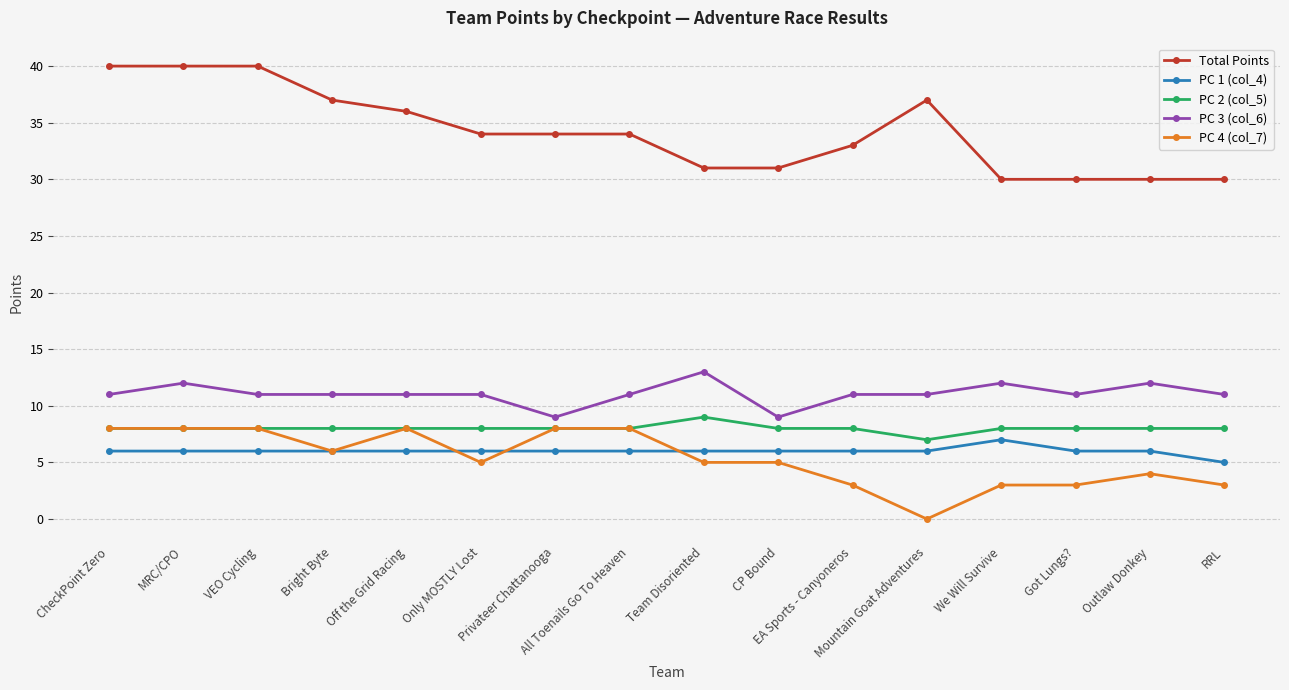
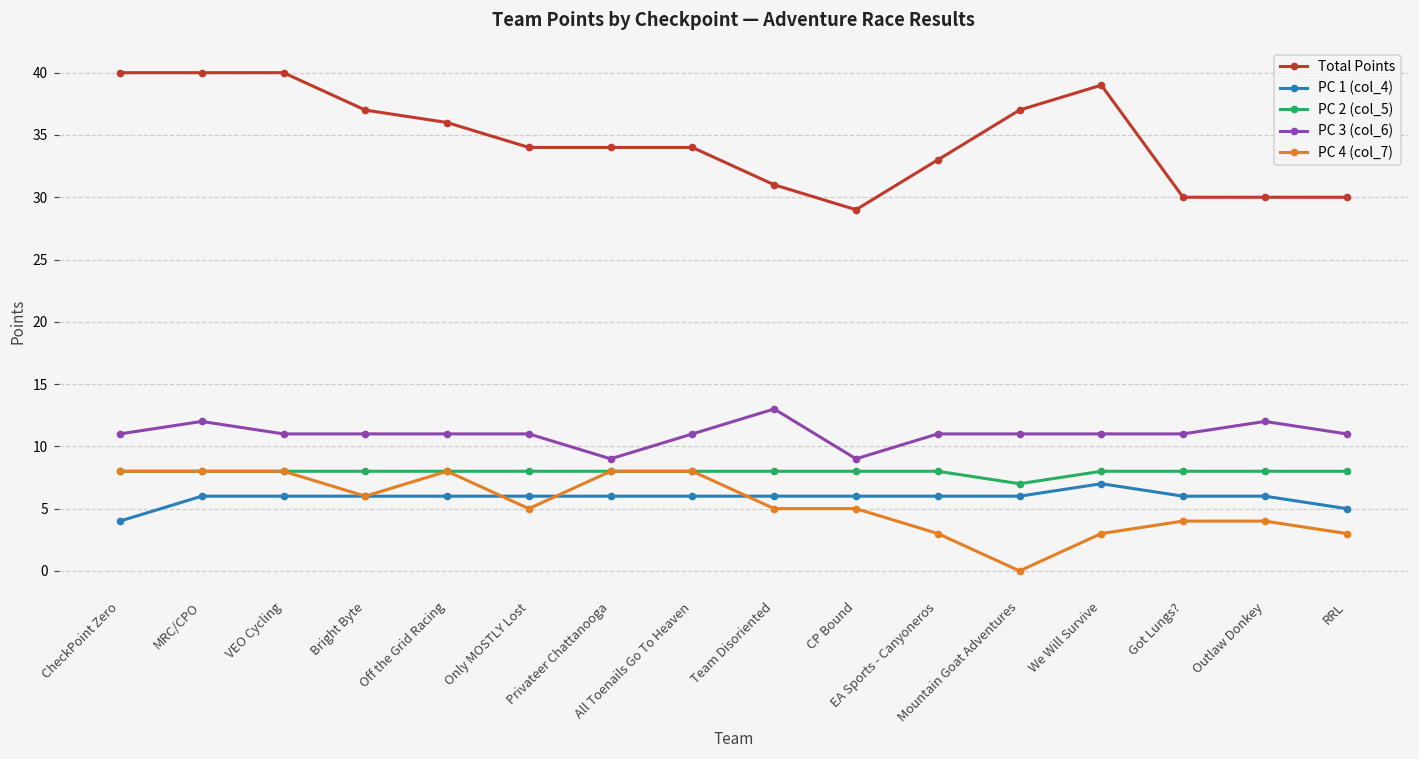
  {
    "Total Points": {
      "CheckPoint Zero": 40,
      "MRC/CPO": 40,
      "VEO Cycling": 40,
      "Bright Byte": 37,
      "Off the Grid Racing": 36,
      "Only MOSTLY Lost": 34,
      "Privateer Chattanooga": 34,
      "All Toenails Go To Heaven": 34,
      "Team Disoriented": 31,
-     "CP Bound": 31,
+     "CP Bound": 29,
      "EA Sports - Canyoneros": 33,
      "Mountain Goat Adventures": 37,
-     "We Will Survive": 30,
+     "We Will Survive": 39,
      "Got Lungs?": 30,
      "Outlaw Donkey": 30,
      "RRL": 30
    },
    "PC 1 (col_4)": {
-     "CheckPoint Zero": 6,
+     "CheckPoint Zero": 4,
      "MRC/CPO": 6,
      "VEO Cycling": 6,
      "Off the Grid Racing": 6,
      "Only MOSTLY Lost": 6,
      "Privateer Chattanooga": 6,
      "All Toenails Go To Heaven": 6,
      "Team Disoriented": 6,
      "CP Bound": 6,
      "EA Sports - Canyoneros": 6,
      "Mountain Goat Adventures": 6,
      "We Will Survive": 7,
      "Got Lungs?": 6,
      "Outlaw Donkey": 6,
      "RRL": 5
    },
    "PC 2 (col_5)": {
      "Bright Byte": 8,
      "Only MOSTLY Lost": 8,
-     "Team Disoriented": 9,
+     "Team Disoriented": 8,
      "CP Bound": 8,
      "EA Sports - Canyoneros": 8,
      "Mountain Goat Adventures": 7,
      "We Will Survive": 8,
      "Got Lungs?": 8,
      "Outlaw Donkey": 8,
      "RRL": 8
    },
    "PC 3 (col_6)": {
      "CheckPoint Zero": 11,
      "MRC/CPO": 12,
      "VEO Cycling": 11,
      "Bright Byte": 11,
      "Off the Grid Racing": 11,
      "Only MOSTLY Lost": 11,
      "Privateer Chattanooga": 9,
      "All Toenails Go To Heaven": 11,
      "Team Disoriented": 13,
      "CP Bound": 9,
      "EA Sports - Canyoneros": 11,
      "Mountain Goat Adventures": 11,
-     "We Will Survive": 12,
+     "We Will Survive": 11,
      "Got Lungs?": 11,
      "Outlaw Donkey": 12,
      "RRL": 11
    },
    "PC 4 (col_7)": {
      "Only MOSTLY Lost": 5,
      "Team Disoriented": 5,
      "CP Bound": 5,
      "EA Sports - Canyoneros": 3,
      "Mountain Goat Adventures": 0,
      "We Will Survive": 3,
-     "Got Lungs?": 3,
+     "Got Lungs?": 4,
      "Outlaw Donkey": 4,
      "RRL": 3
    }
  }
